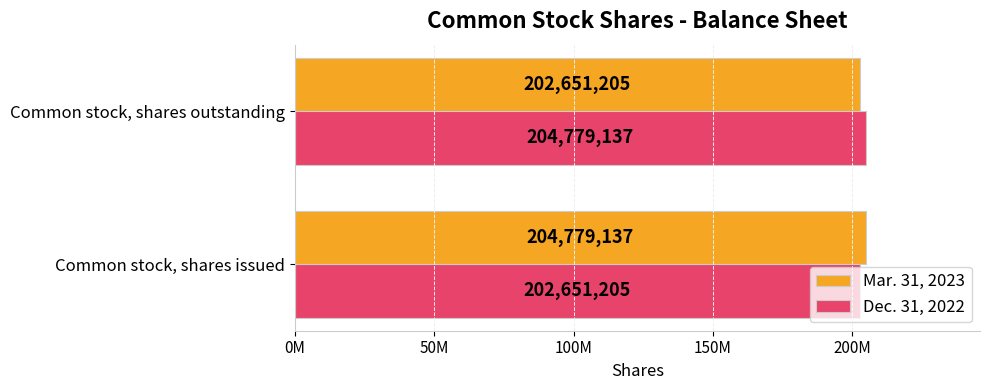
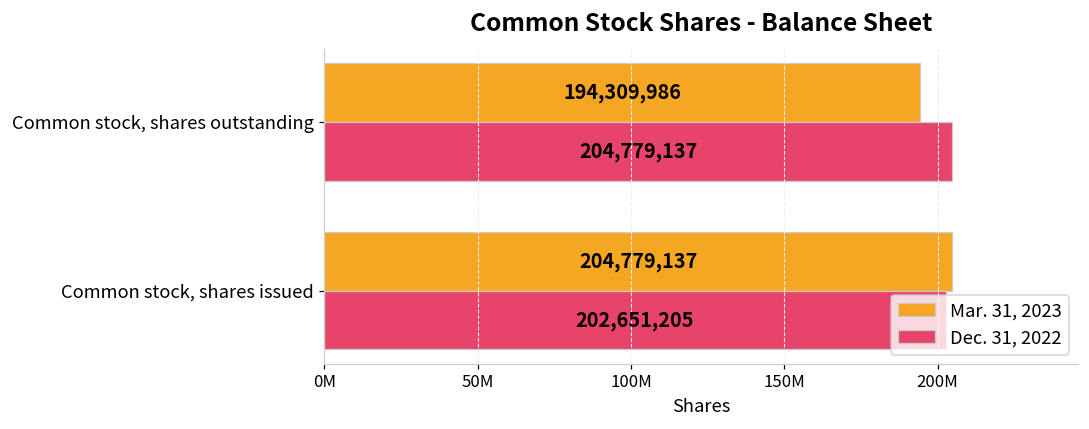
  {
    "Mar. 31, 2023": {
-     "Common stock, shares outstanding": "202,651,205",
+     "Common stock, shares outstanding": "194,309,986",
      "Common stock, shares issued": "204,779,137"
    },
    "Dec. 31, 2022": {
      "Common stock, shares outstanding": "204,779,137"
    }
  }
